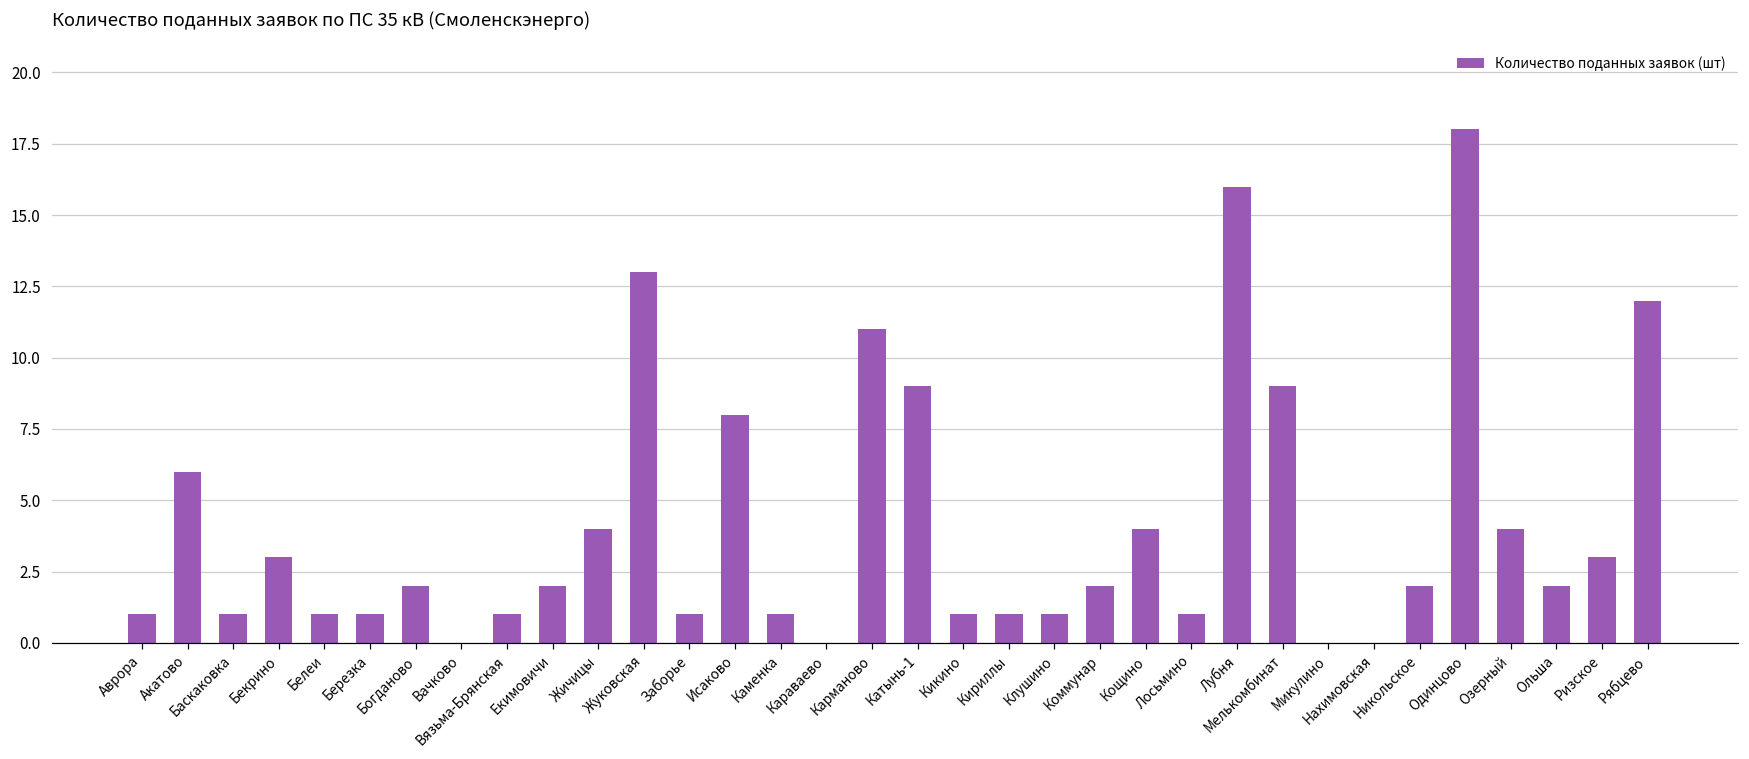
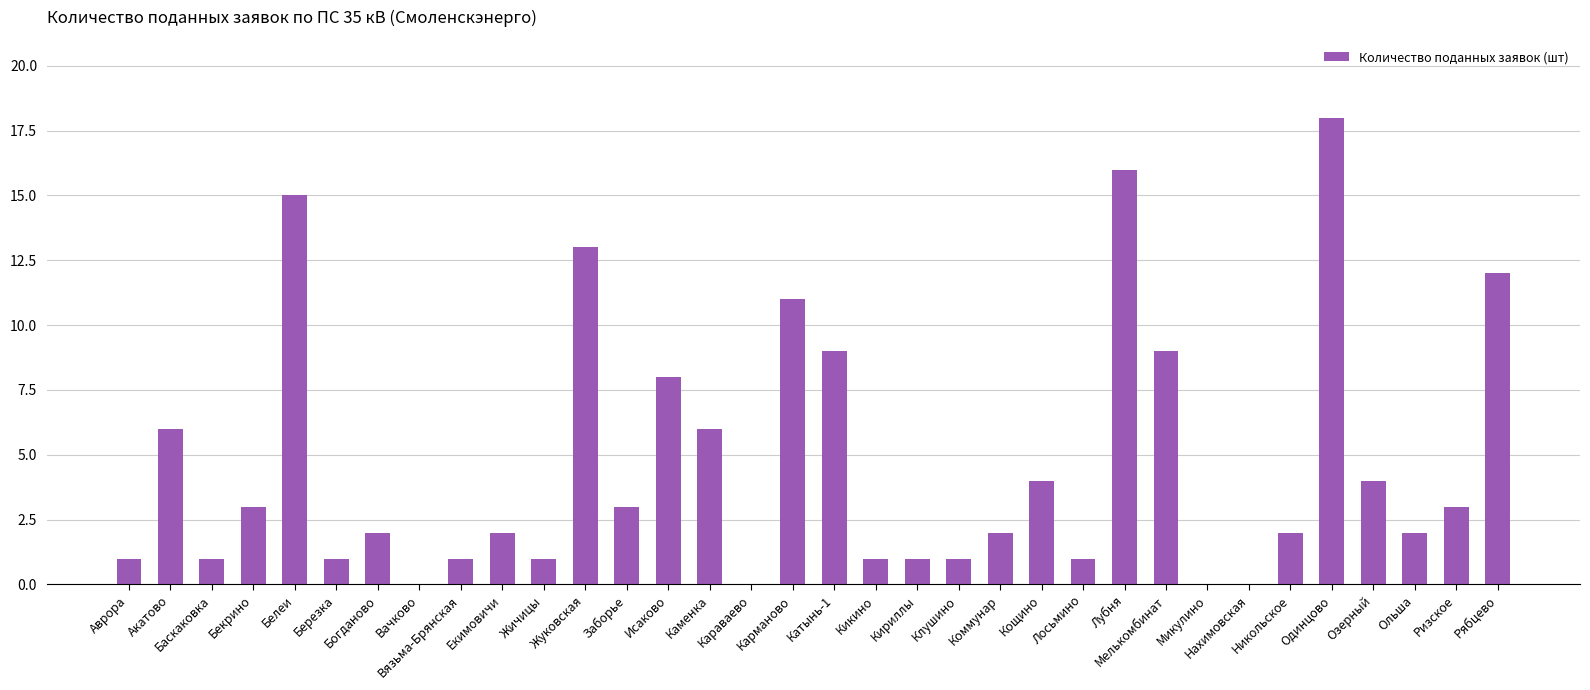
  {
    "Аврора": 1,
    "Акатово": 6,
    "Баскаковка": 1,
    "Бекрино": 3,
-   "Белеи": 1,
+   "Белеи": 15,
    "Березка": 1,
    "Богданово": 2,
    "Вачково": 0,
    "Вязьма-Брянская": 1,
    "Екимовичи": 2,
-   "Жичицы": 4,
+   "Жичицы": 1,
    "Жуковская": 13,
-   "Заборье": 1,
+   "Заборье": 3,
    "Исаково": 8,
-   "Каменка": 1,
+   "Каменка": 6,
    "Караваево": 0,
    "Карманово": 11,
    "Катынь-1": 9,
    "Кикино": 1,
    "Кириллы": 1,
    "Клушино": 1,
    "Коммунар": 2,
    "Кощино": 4,
    "Лосьмино": 1,
    "Лубня": 16,
    "Мелькомбинат": 9,
    "Микулино": 0,
    "Нахимовская": 0,
    "Никольское": 2,
    "Одинцово": 18,
    "Озерный": 4,
    "Ольша": 2,
    "Ризское": 3,
    "Рябцево": 12
  }
